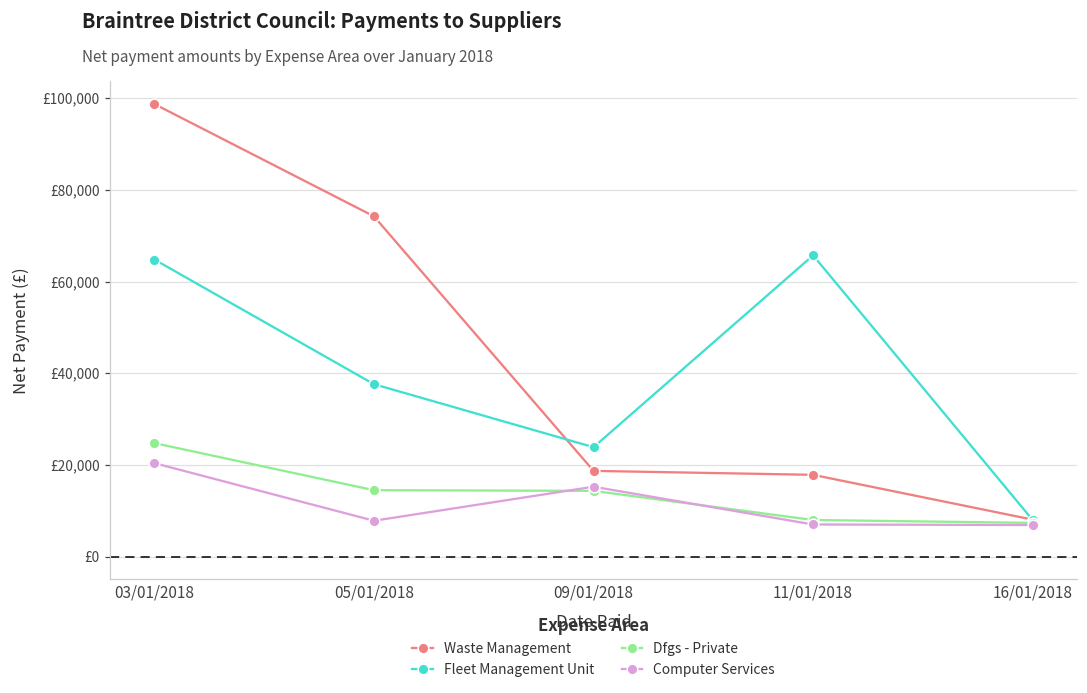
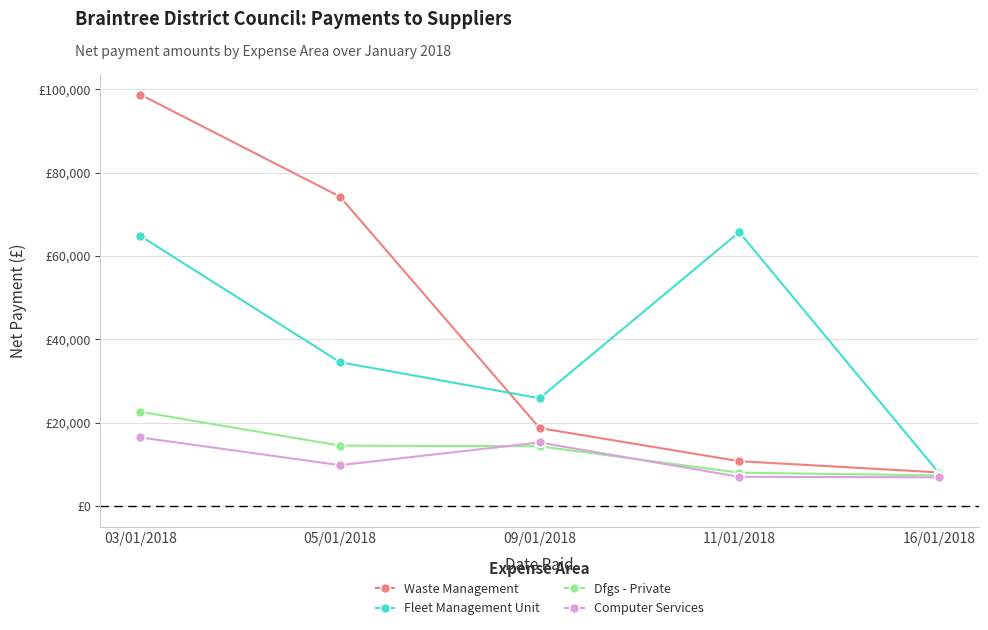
  {
    "Waste Management": {
      "03/01/2018": "£99,000",
      "05/01/2018": "£74,000",
      "09/01/2018": "£19,000",
-     "11/01/2018": "£18,000"
+     "11/01/2018": "£11,000"
    },
    "Fleet Management Unit": {
      "03/01/2018": "£65,000",
-     "05/01/2018": "£38,000",
-     "09/01/2018": "£24,000",
+     "05/01/2018": "£35,000",
+     "09/01/2018": "£26,000",
      "11/01/2018": "£66,000"
    },
    "Dfgs - Private": {
-     "03/01/2018": "£25,000",
+     "03/01/2018": "£23,000",
      "05/01/2018": "£15,000",
      "09/01/2018": "£14,000",
      "11/01/2018": "£8,000"
    },
    "Computer Services": {
-     "03/01/2018": "£20,000",
-     "05/01/2018": "£8,000",
+     "03/01/2018": "£16,000",
+     "05/01/2018": "£10,000",
      "09/01/2018": "£15,000",
      "11/01/2018": "£7,000"
    }
  }
